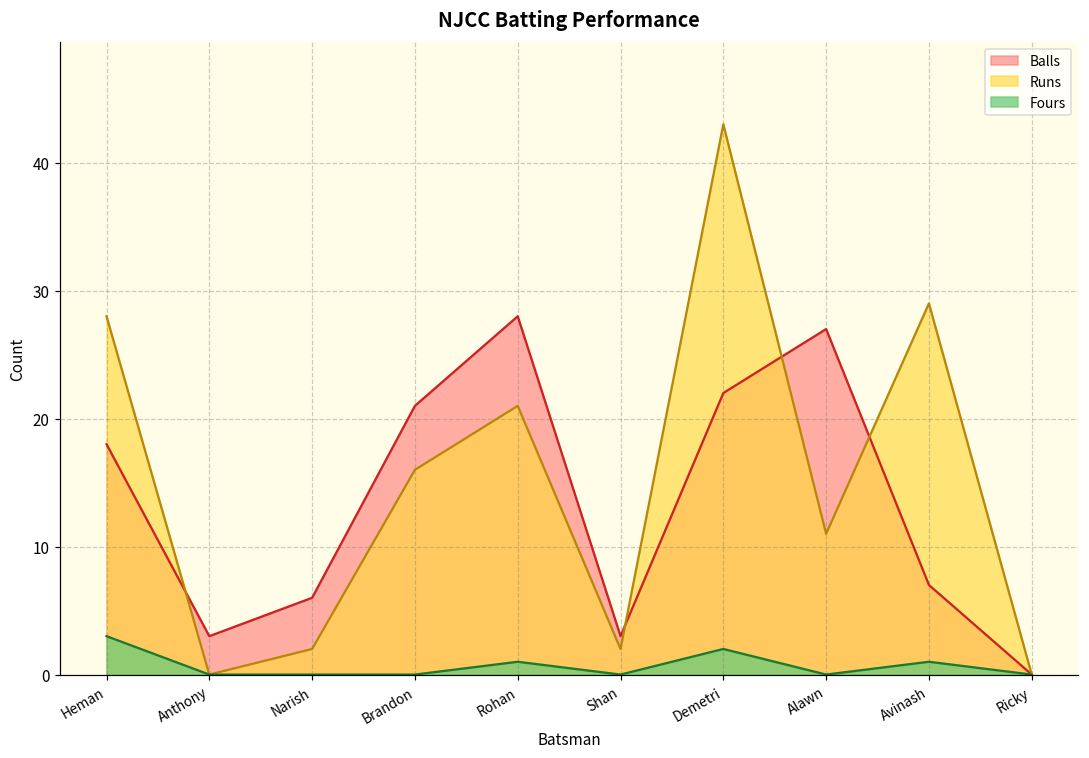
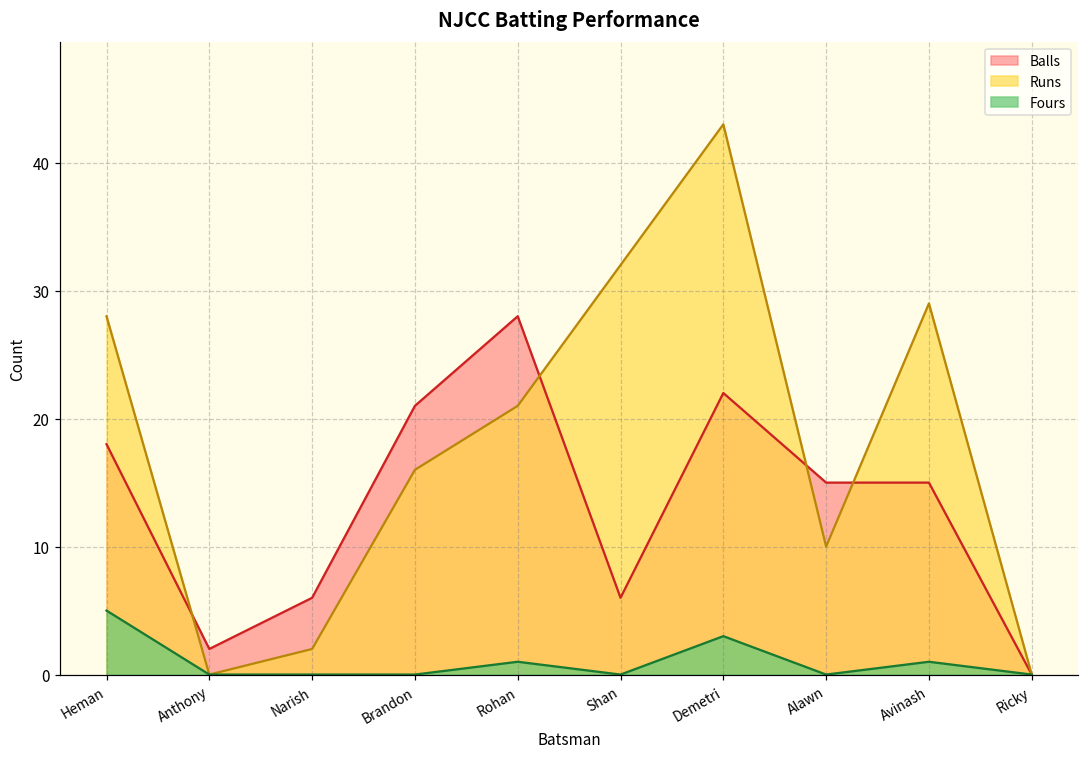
  {
    "Balls": {
      "Heman": 18,
-     "Anthony": 3,
+     "Anthony": 2,
      "Narish": 6,
      "Brandon": 21,
      "Rohan": 28,
-     "Shan": 3,
+     "Shan": 6,
      "Demetri": 22,
-     "Alawn": 27,
-     "Avinash": 7
+     "Alawn": 15,
+     "Avinash": 15
    },
    "Runs": {
      "Heman": 28,
      "Narish": 2,
      "Brandon": 16,
      "Rohan": 21,
-     "Shan": 2,
+     "Shan": 32,
      "Demetri": 43,
-     "Alawn": 11,
+     "Alawn": 10,
      "Avinash": 29
    },
    "Fours": {
-     "Heman": 3,
+     "Heman": 5,
      "Narish": 0,
      "Brandon": 0,
      "Rohan": 1,
      "Shan": 0,
-     "Demetri": 2,
+     "Demetri": 3,
      "Alawn": 0,
      "Avinash": 1
    }
  }
